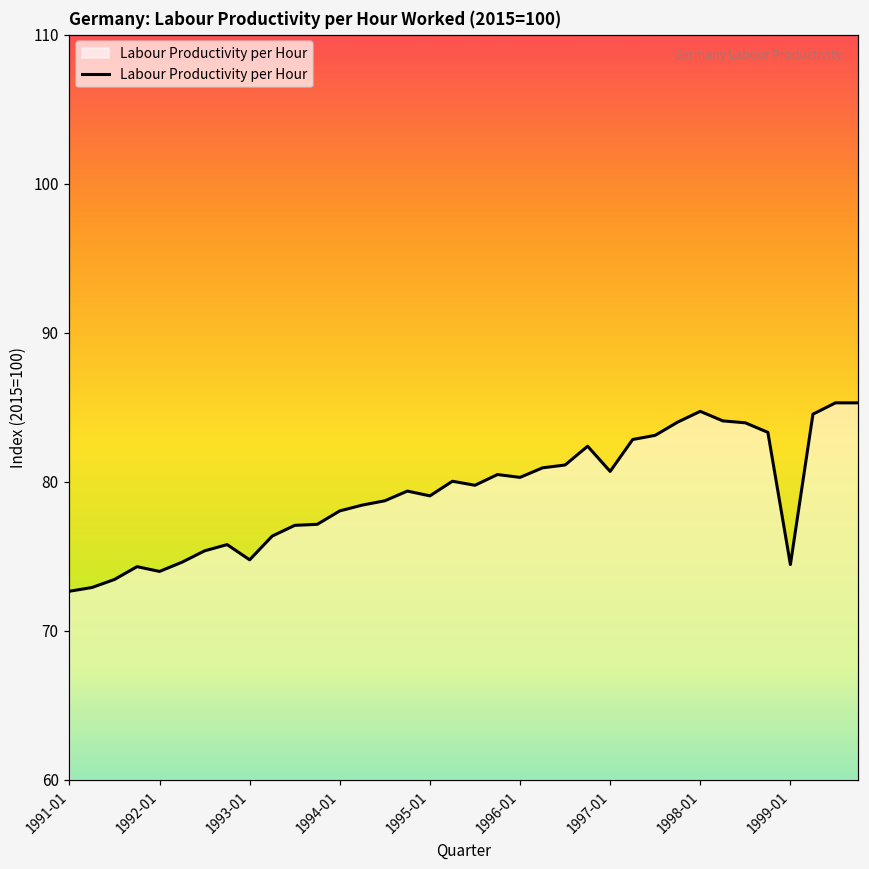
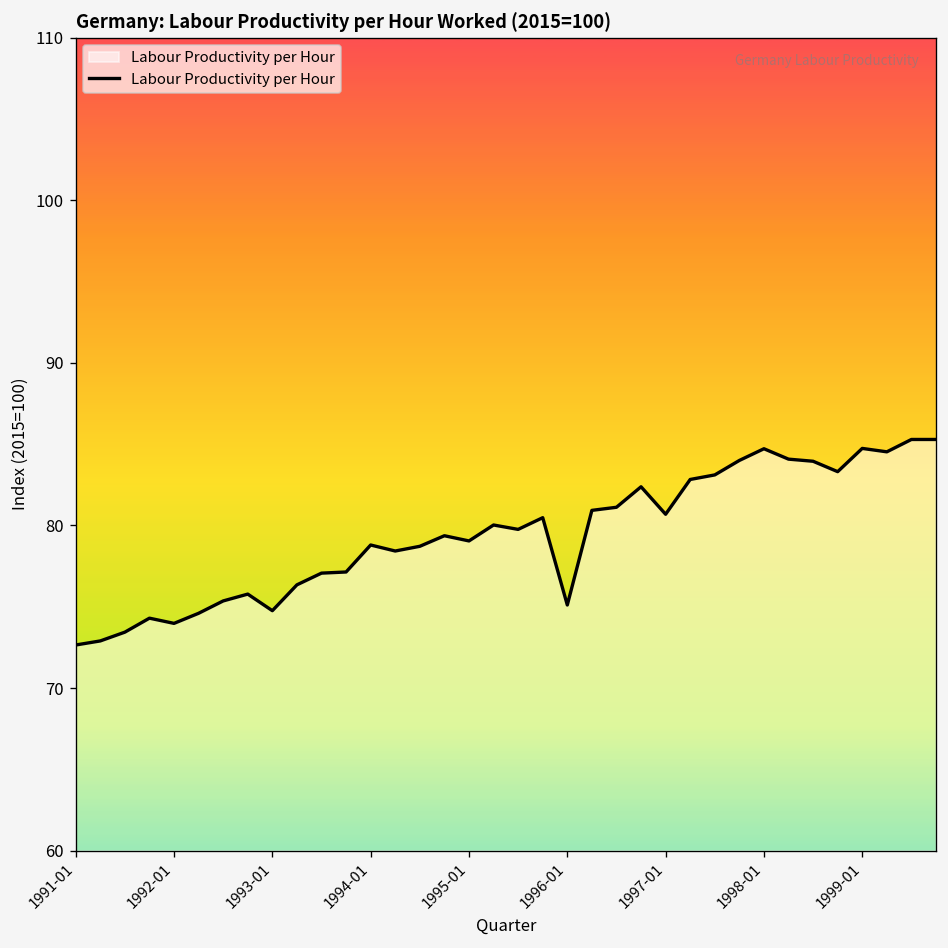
  {
    "1991-01": 72.7,
    "1992-01": 74.0,
    "1993-01": 74.8,
-   "1994-01": 78.0,
+   "1994-01": 78.8,
    "1995-01": 79.1,
-   "1996-01": 80.3,
+   "1996-01": 75.1,
    "1997-01": 80.7,
    "1998-01": 84.7,
-   "1999-01": 74.4
+   "1999-01": 84.7
  }
